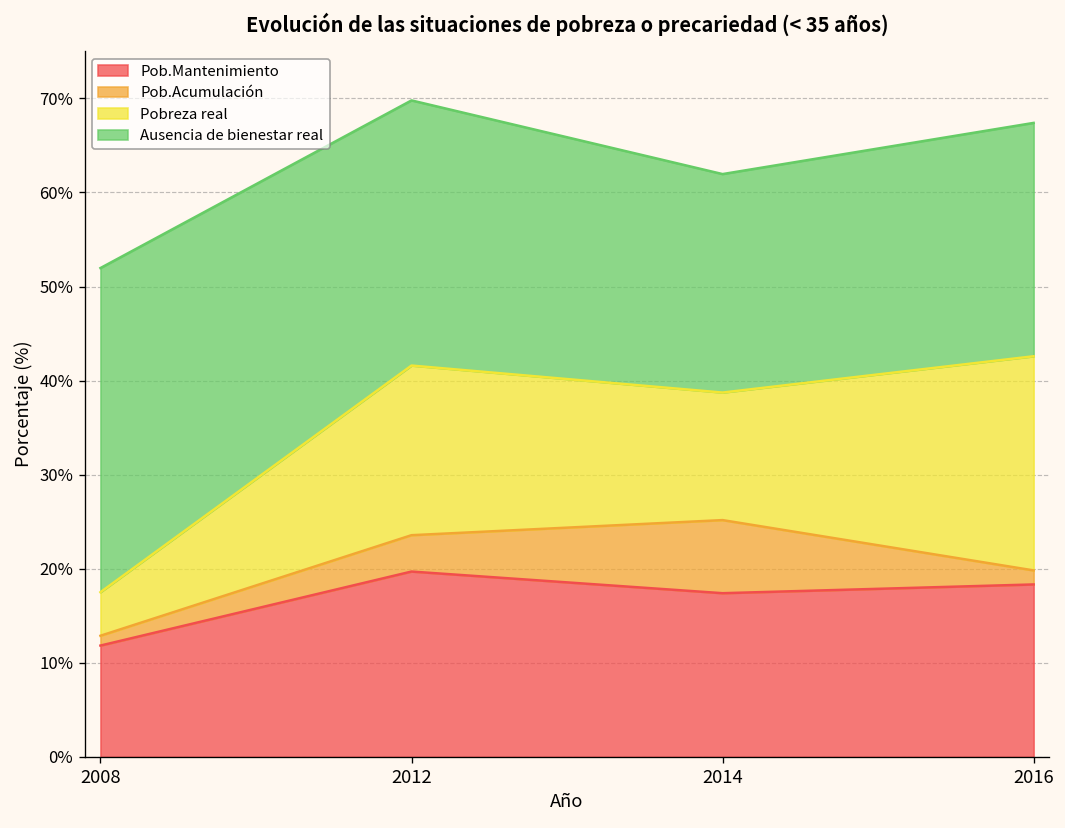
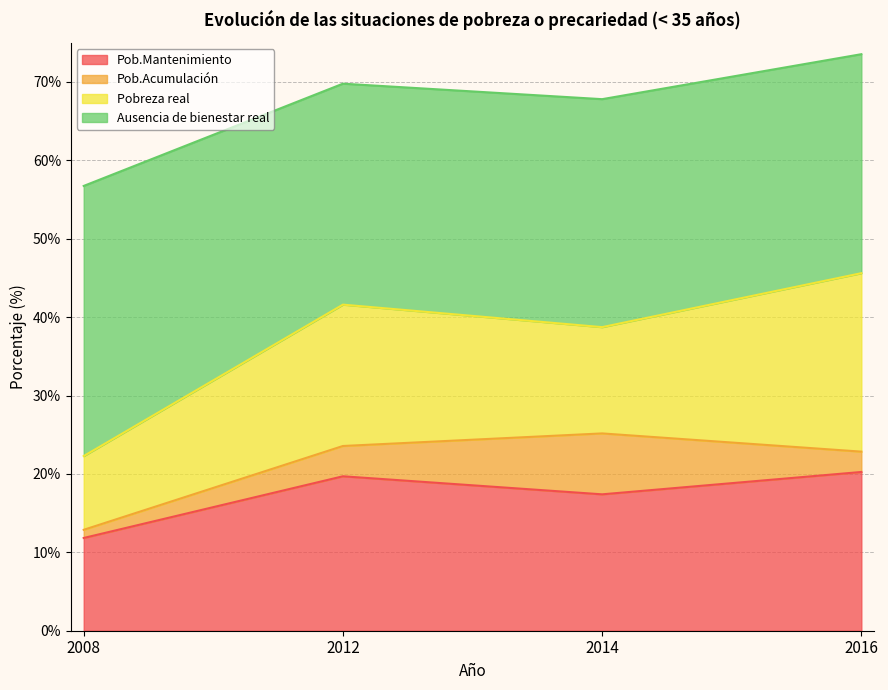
  {
    "Pob.Mantenimiento": {
      "2008": "12%",
      "2012": "20%",
      "2014": "17%",
-     "2016": "18%"
+     "2016": "20%"
    },
    "Pob.Acumulación": {
      "2008": "1%",
      "2012": "4%",
      "2014": "8%",
-     "2016": "1%"
+     "2016": "3%"
    },
    "Pobreza real": {
-     "2008": "5%",
+     "2008": "9%",
      "2012": "18%",
      "2014": "14%",
      "2016": "23%"
    },
    "Ausencia de bienestar real": {
      "2008": "34%",
      "2012": "28%",
-     "2014": "23%",
-     "2016": "25%"
+     "2014": "29%",
+     "2016": "28%"
    }
  }
